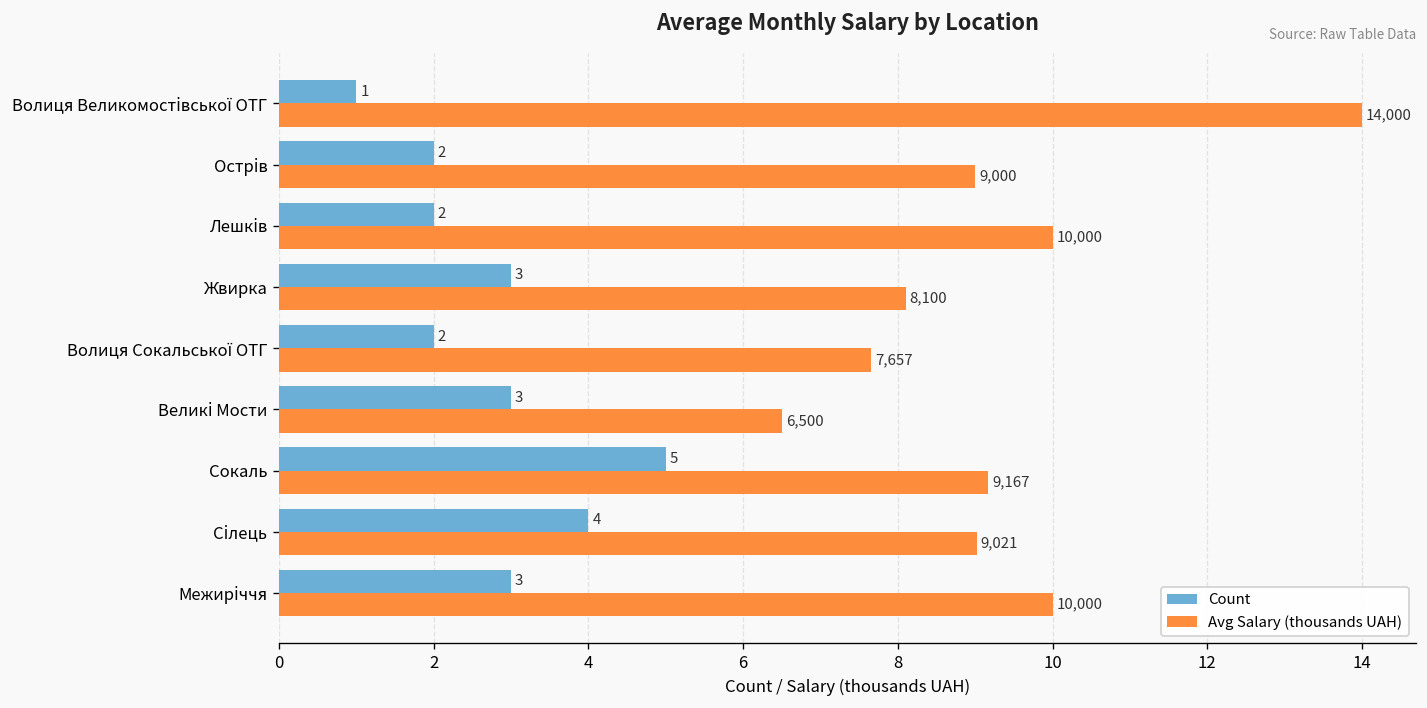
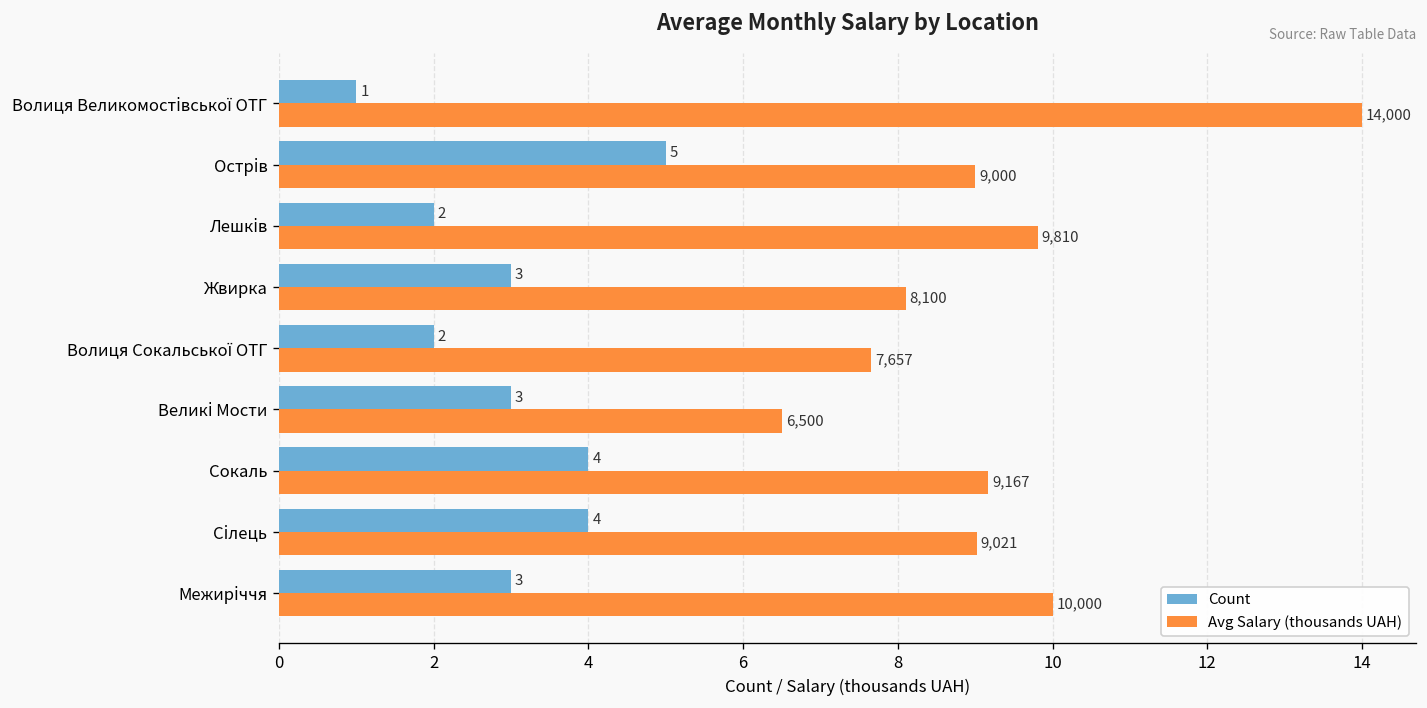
  {
    "Count": {
      "Волиця Великомостівської ОТГ": "1",
-     "Острів": "2",
+     "Острів": "5",
      "Лешків": "2",
      "Жвирка": "3",
      "Волиця Сокальської ОТГ": "2",
      "Великі Мости": "3",
-     "Сокаль": "5",
+     "Сокаль": "4",
      "Сілець": "4",
      "Межиріччя": "3"
    },
    "Avg Salary (thousands UAH)": {
-     "Лешків": "10,000"
+     "Лешків": "9,810"
    }
  }
